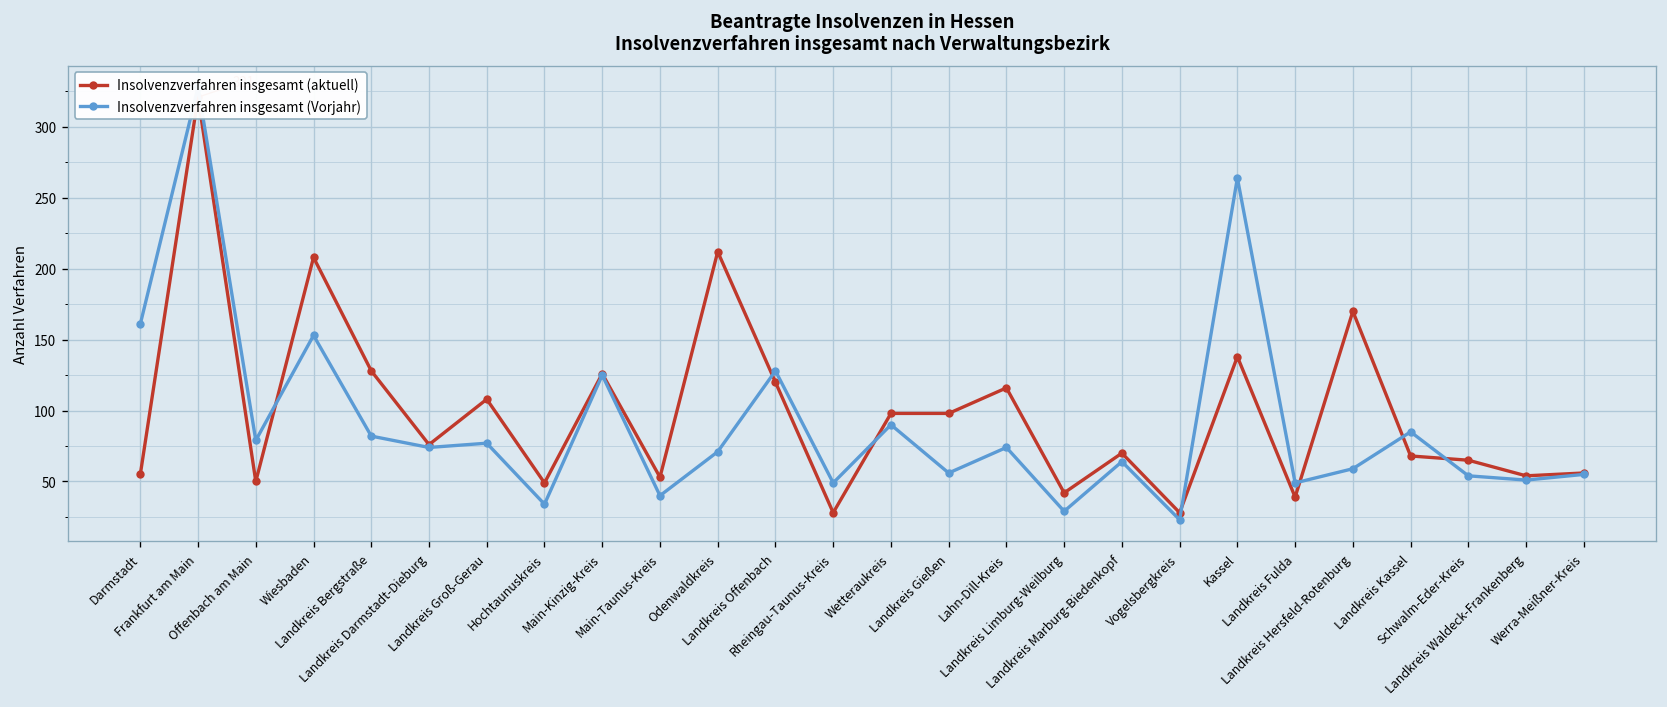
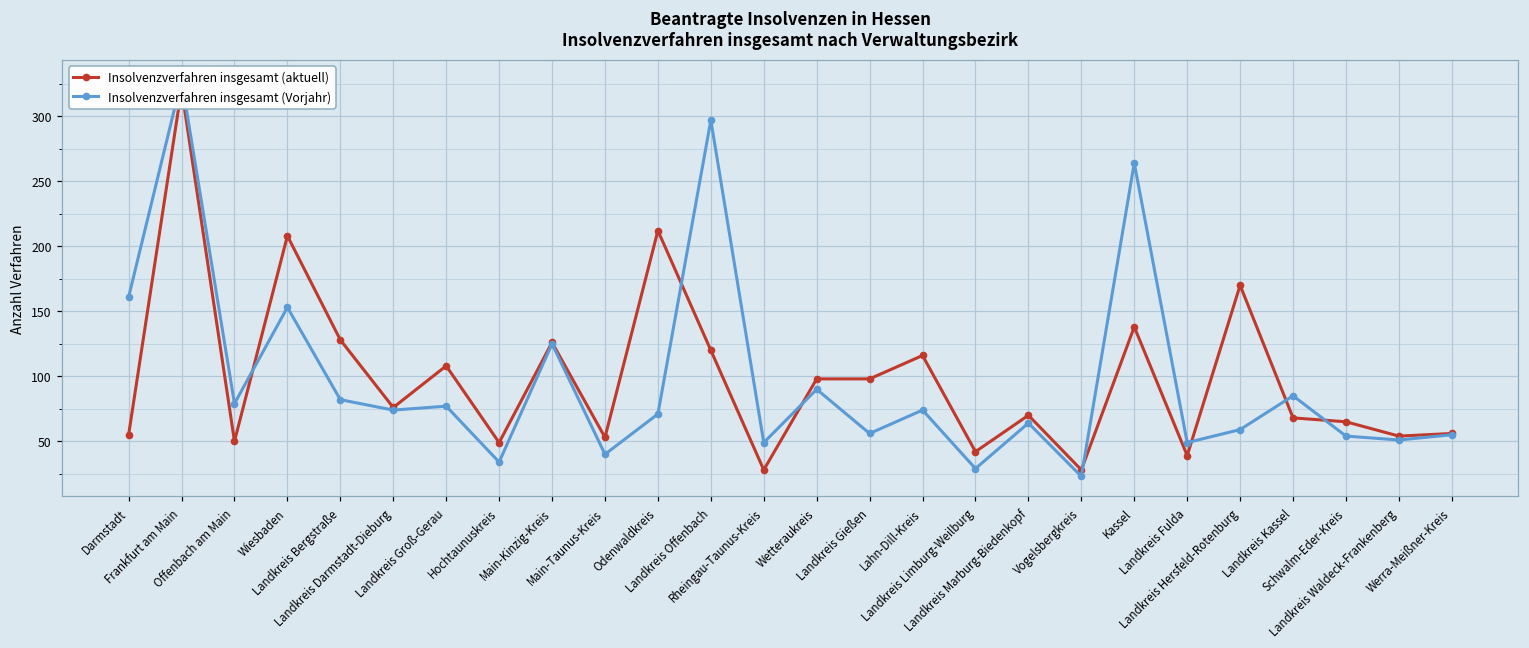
  {
    "Insolvenzverfahren insgesamt (aktuell)": {
      "Darmstadt": 55,
      "Offenbach am Main": 50,
      "Wiesbaden": 208,
      "Landkreis Bergstraße": 128,
      "Landkreis Groß-Gerau": 108,
      "Hochtaunuskreis": 49,
      "Main-Taunus-Kreis": 53,
      "Odenwaldkreis": 212,
      "Landkreis Offenbach": 120,
      "Rheingau-Taunus-Kreis": 28,
      "Wetteraukreis": 98,
      "Landkreis Gießen": 98,
      "Lahn-Dill-Kreis": 116,
      "Landkreis Limburg-Weilburg": 42,
      "Landkreis Marburg-Biedenkopf": 70,
      "Vogelsbergkreis": 28,
      "Kassel": 138,
      "Landkreis Fulda": 39,
      "Landkreis Hersfeld-Rotenburg": 170,
      "Landkreis Kassel": 68,
      "Schwalm-Eder-Kreis": 65,
      "Landkreis Waldeck-Frankenberg": 54
    },
    "Insolvenzverfahren insgesamt (Vorjahr)": {
      "Darmstadt": 161,
      "Offenbach am Main": 79,
      "Wiesbaden": 153,
      "Landkreis Bergstraße": 82,
      "Landkreis Groß-Gerau": 77,
      "Hochtaunuskreis": 34,
      "Main-Taunus-Kreis": 40,
      "Odenwaldkreis": 71,
-     "Landkreis Offenbach": 128,
+     "Landkreis Offenbach": 297,
      "Rheingau-Taunus-Kreis": 49,
      "Wetteraukreis": 90,
      "Landkreis Gießen": 56,
      "Lahn-Dill-Kreis": 74,
      "Landkreis Limburg-Weilburg": 29,
      "Landkreis Marburg-Biedenkopf": 64,
      "Vogelsbergkreis": 23,
      "Kassel": 264,
      "Landkreis Fulda": 49,
      "Landkreis Hersfeld-Rotenburg": 59,
      "Landkreis Kassel": 85,
      "Schwalm-Eder-Kreis": 54,
      "Landkreis Waldeck-Frankenberg": 51
    }
  }
